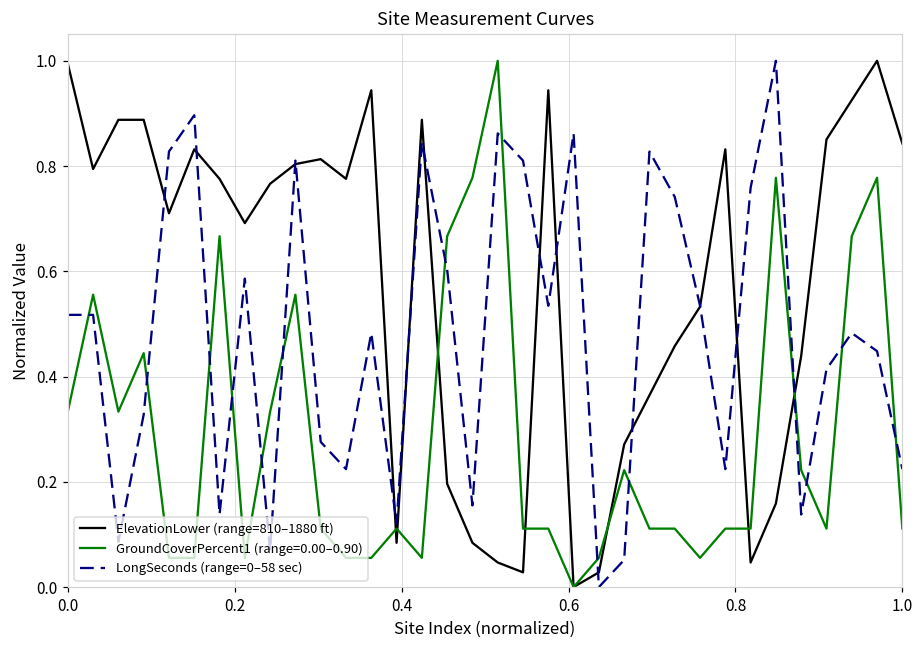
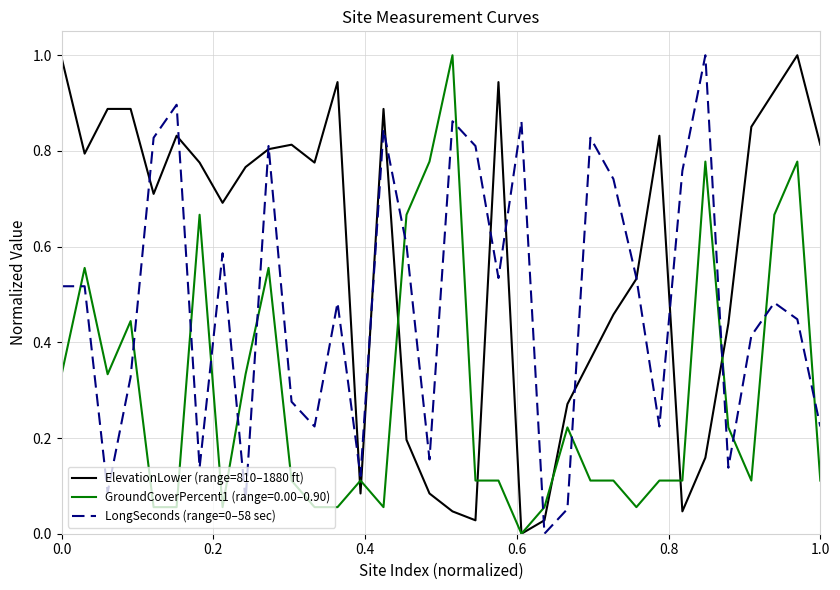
  {
    "ElevationLower (range=810–1880 ft)": {
      "0.0": 0.99,
-     "1.0": 0.84
+     "1.0": 0.81
    },
    "GroundCoverPercent1 (range=0.00–0.90)": {
      "0.0": 0.33,
      "1.0": 0.11
    },
    "LongSeconds (range=0–58 sec)": {
      "0.0": 0.52,
      "1.0": 0.22
    }
  }
